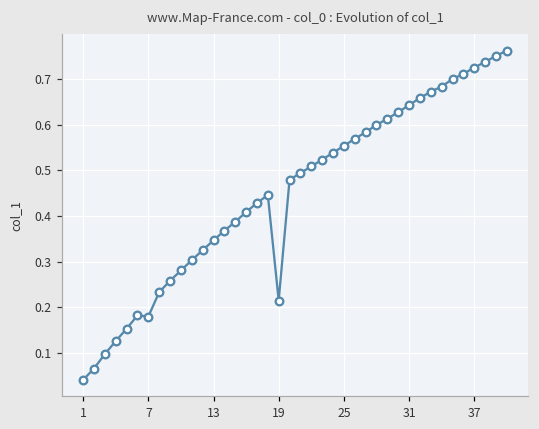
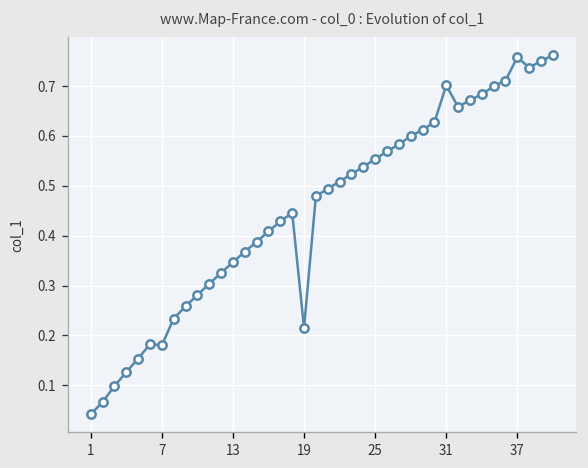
  {
    "1": 0.04,
    "7": 0.18,
    "13": 0.35,
    "19": 0.22,
    "25": 0.55,
-   "31": 0.64,
-   "37": 0.72
+   "31": 0.70,
+   "37": 0.76
  }
